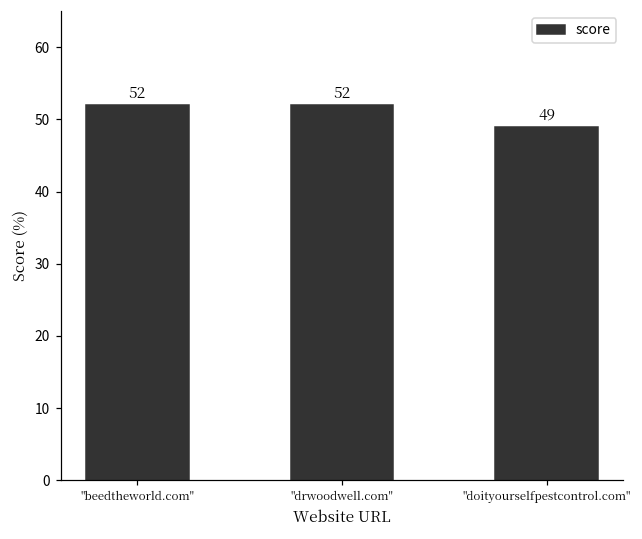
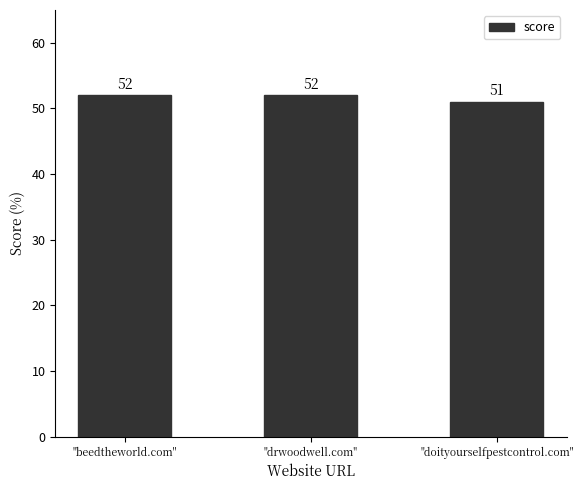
  {
    "\"beedtheworld.com\"": 52,
    "\"drwoodwell.com\"": 52,
-   "\"doityourselfpestcontrol.com\"": 49
+   "\"doityourselfpestcontrol.com\"": 51
  }
